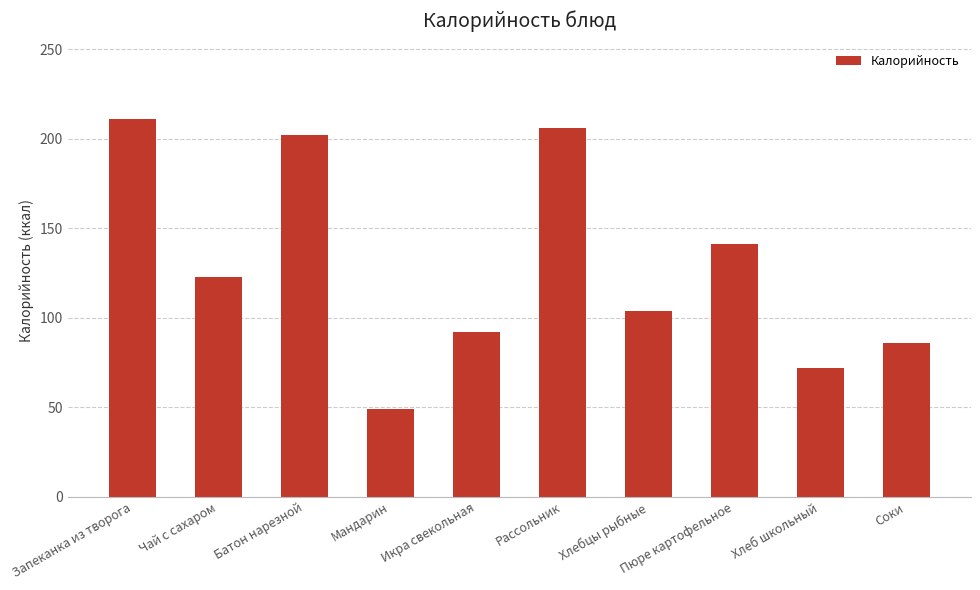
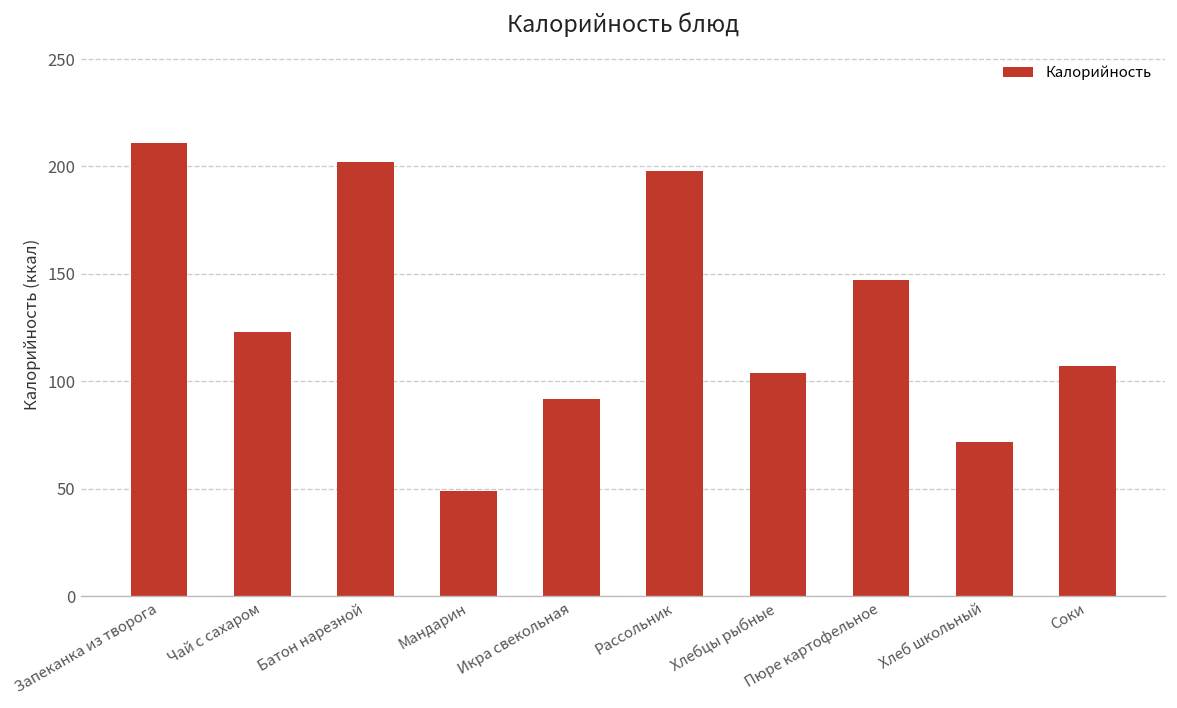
  {
    "Запеканка из творога": 211,
    "Чай с сахаром": 123,
    "Батон нарезной": 202,
    "Мандарин": 49,
    "Икра свекольная": 92,
-   "Рассольник": 206,
+   "Рассольник": 198,
    "Хлебцы рыбные": 104,
-   "Пюре картофельное": 141,
+   "Пюре картофельное": 147,
    "Хлеб школьный": 72,
-   "Соки": 86
+   "Соки": 107
  }
